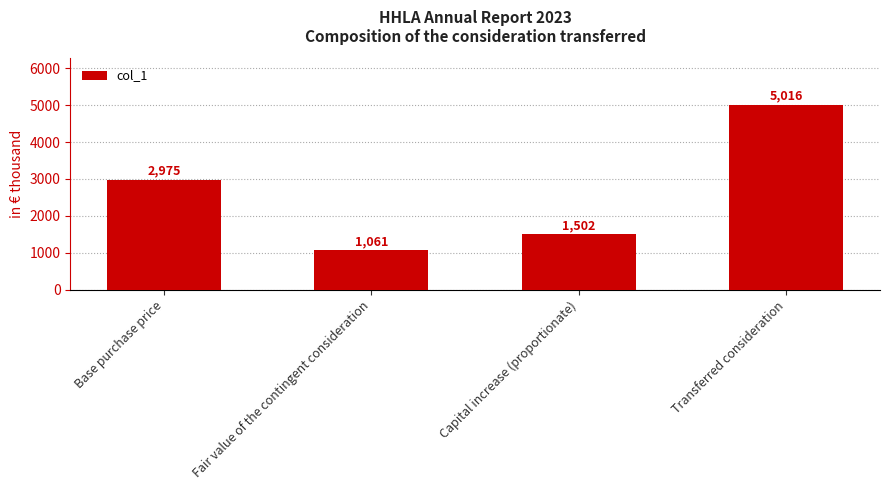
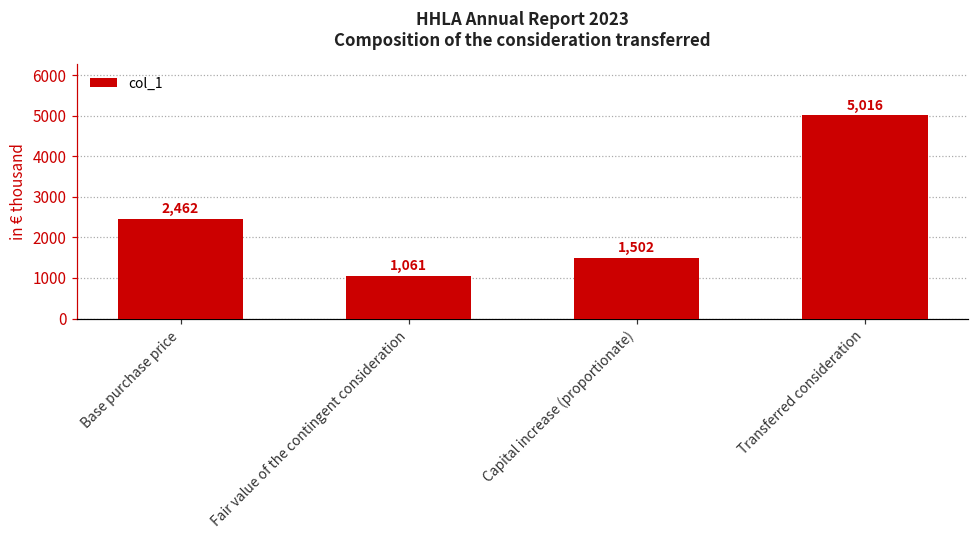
  {
-   "Base purchase price": "2,975",
+   "Base purchase price": "2,462",
    "Fair value of the contingent consideration": "1,061",
    "Capital increase (proportionate)": "1,502",
    "Transferred consideration": "5,016"
  }
